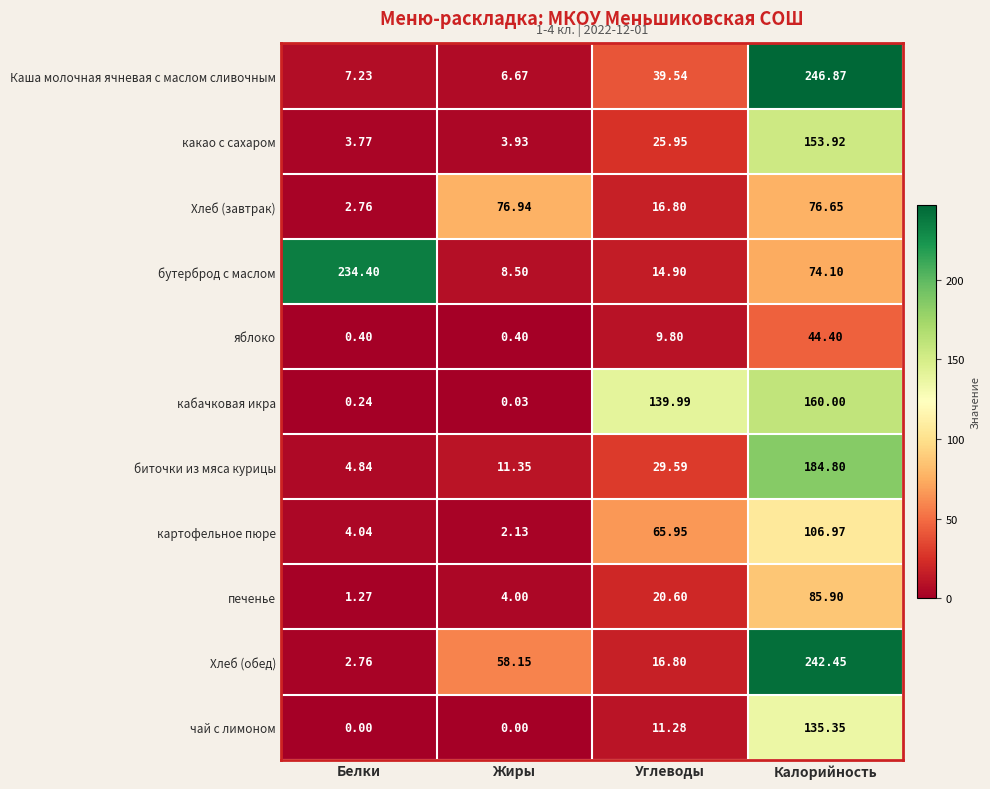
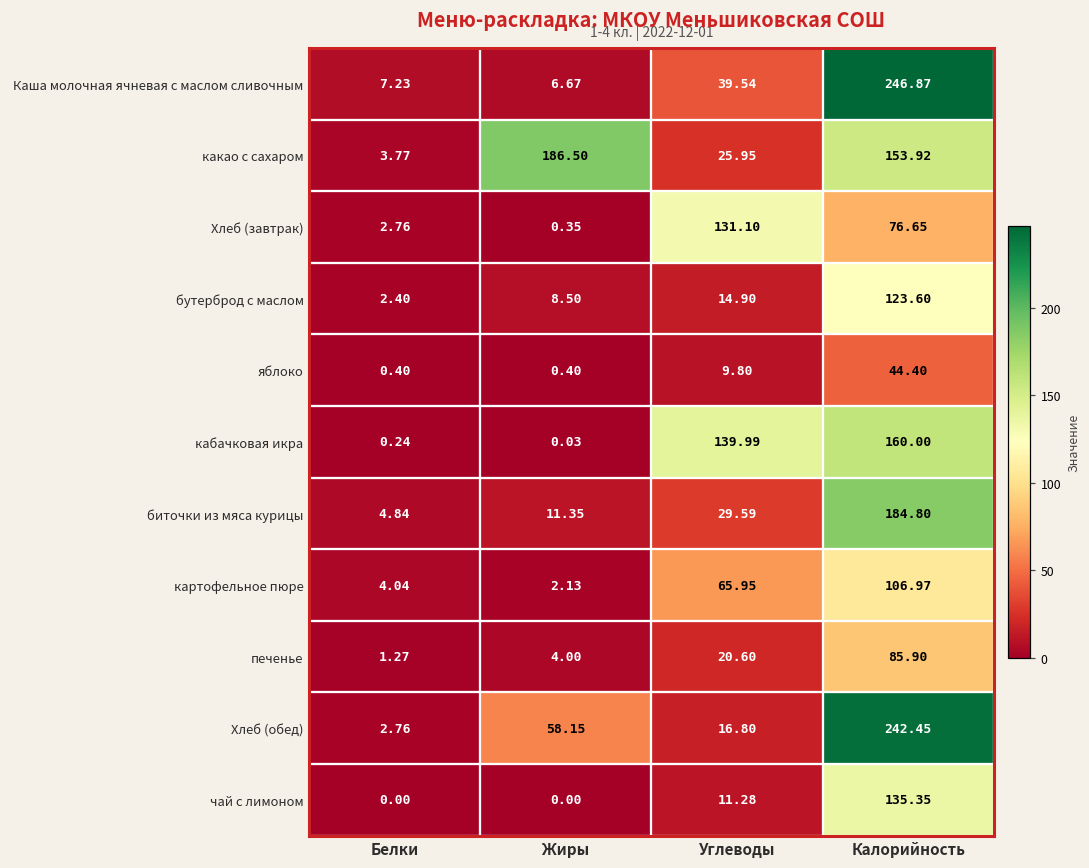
  {
    "Каша молочная ячневая с маслом сливочным": {
      "Белки": 7.23,
      "Жиры": 6.67,
      "Углеводы": 39.54,
      "Калорийность": 246.87
    },
    "какао с сахаром": {
      "Белки": 3.77,
-     "Жиры": 3.93,
+     "Жиры": 186.50,
      "Углеводы": 25.95,
      "Калорийность": 153.92
    },
    "Хлеб (завтрак)": {
      "Белки": 2.76,
-     "Жиры": 76.94,
-     "Углеводы": 16.80,
+     "Жиры": 0.35,
+     "Углеводы": 131.10,
      "Калорийность": 76.65
    },
    "бутерброд с маслом": {
-     "Белки": 234.40,
+     "Белки": 2.40,
      "Жиры": 8.50,
      "Углеводы": 14.90,
-     "Калорийность": 74.10
+     "Калорийность": 123.60
    },
    "яблоко": {
      "Белки": 0.40,
      "Жиры": 0.40,
      "Углеводы": 9.80,
      "Калорийность": 44.40
    },
    "кабачковая икра": {
      "Белки": 0.24,
      "Жиры": 0.03,
      "Углеводы": 139.99,
      "Калорийность": 160.00
    },
    "биточки из мяса курицы": {
      "Белки": 4.84,
      "Жиры": 11.35,
      "Углеводы": 29.59,
      "Калорийность": 184.80
    },
    "картофельное пюре": {
      "Белки": 4.04,
      "Жиры": 2.13,
      "Углеводы": 65.95,
      "Калорийность": 106.97
    },
    "печенье": {
      "Белки": 1.27,
      "Жиры": 4.00,
      "Углеводы": 20.60,
      "Калорийность": 85.90
    },
    "Хлеб (обед)": {
      "Белки": 2.76,
      "Жиры": 58.15,
      "Углеводы": 16.80,
      "Калорийность": 242.45
    },
    "чай с лимоном": {
      "Белки": 0.00,
      "Жиры": 0.00,
      "Углеводы": 11.28,
      "Калорийность": 135.35
    }
  }
